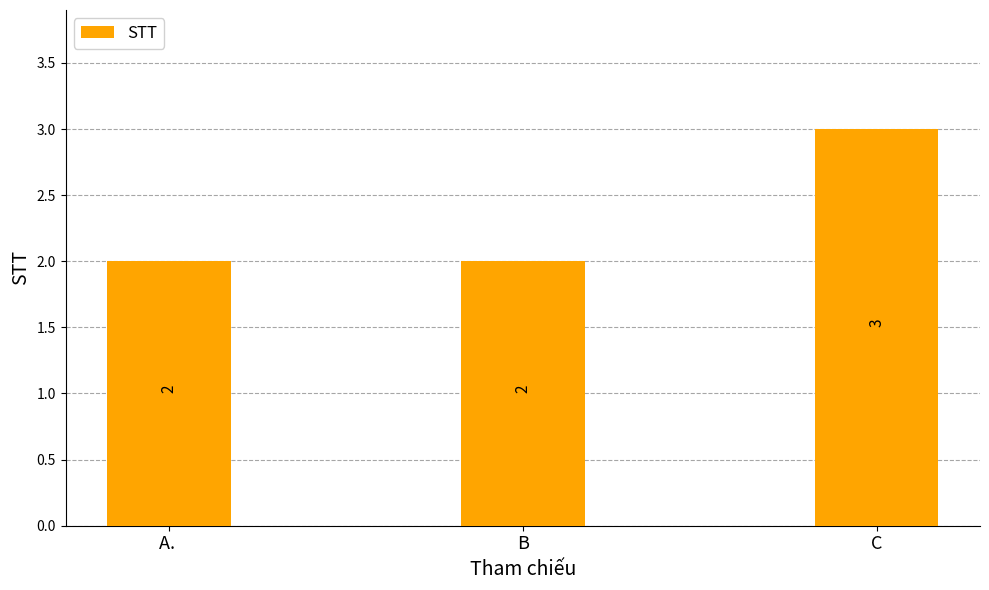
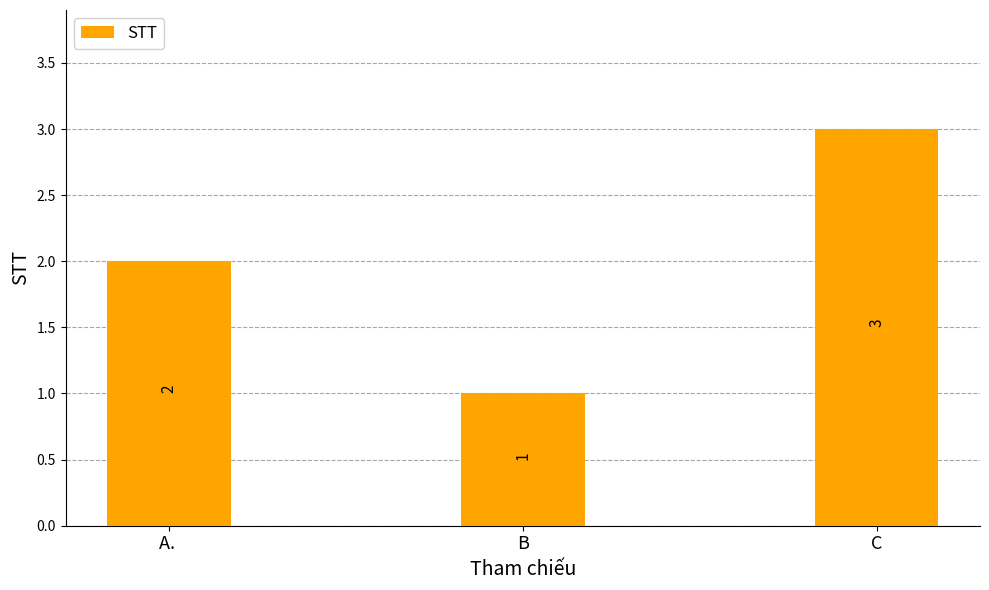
  {
    "A.": 2,
-   "B": 2,
+   "B": 1,
    "C": 3
  }
